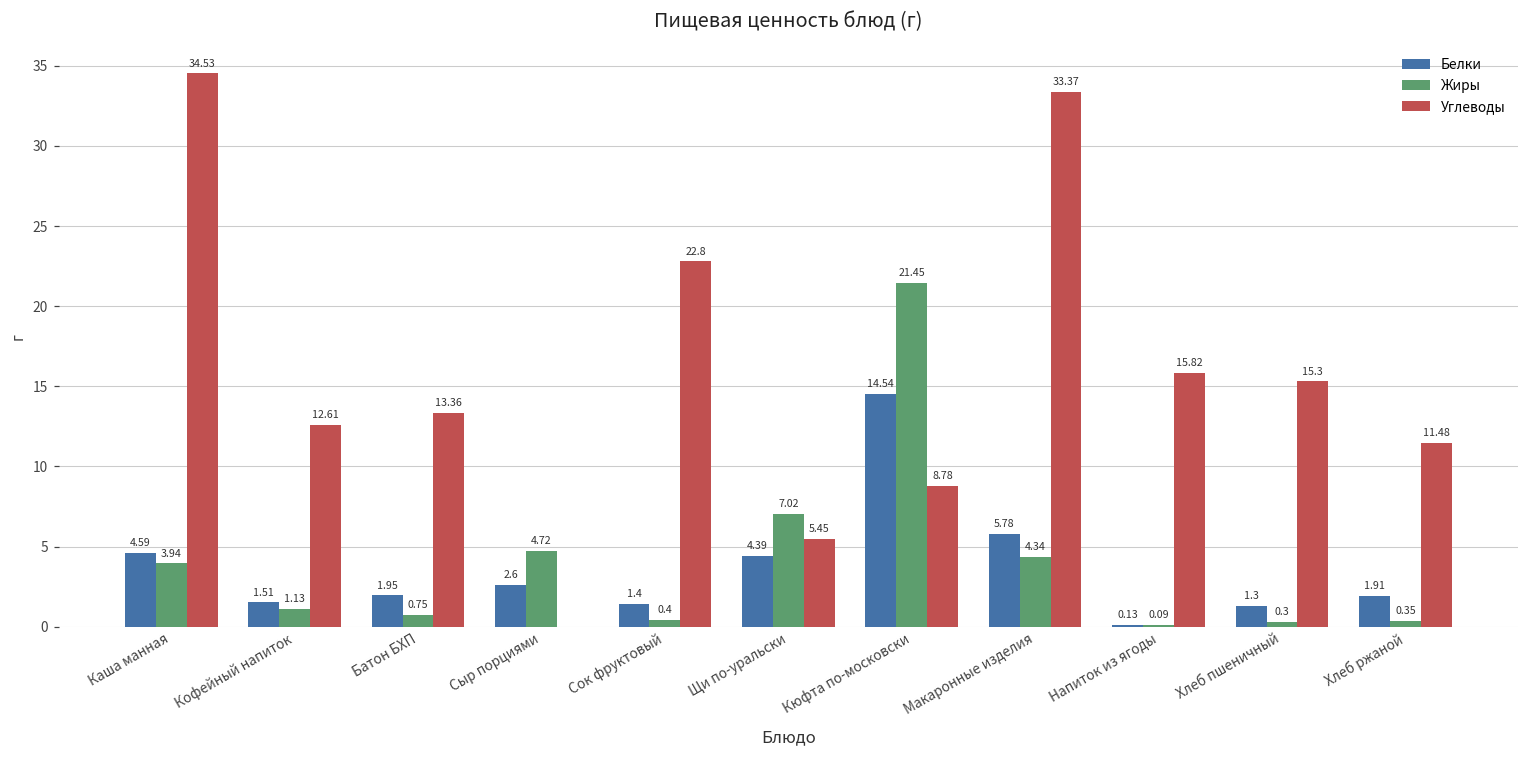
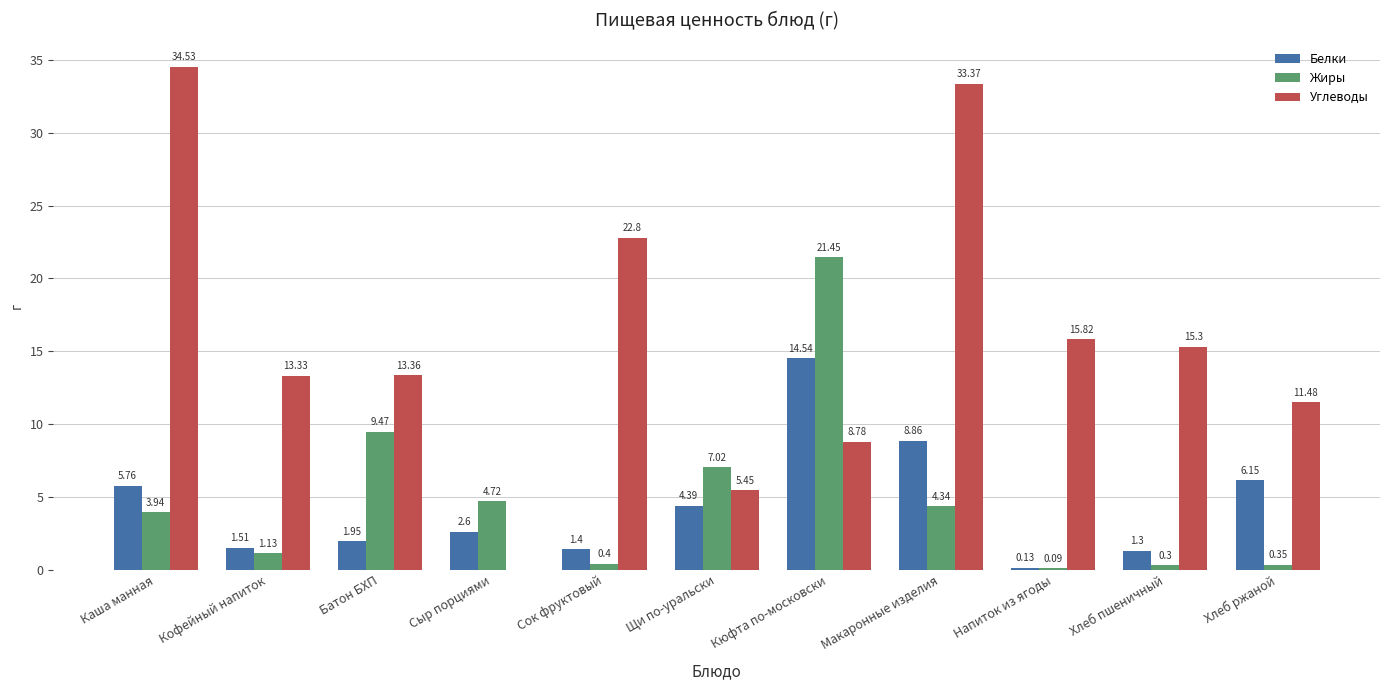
  {
    "Белки": {
-     "Каша манная": 4.59,
+     "Каша манная": 5.76,
      "Кофейный напиток": 1.51,
      "Батон БХП": 1.95,
      "Сыр порциями": 2.6,
      "Сок фруктовый": 1.4,
      "Щи по-уральски": 4.39,
      "Кюфта по-московски": 14.54,
-     "Макаронные изделия": 5.78,
+     "Макаронные изделия": 8.86,
      "Напиток из ягоды": 0.13,
      "Хлеб пшеничный": 1.3,
-     "Хлеб ржаной": 1.91
+     "Хлеб ржаной": 6.15
    },
    "Жиры": {
      "Каша манная": 3.94,
      "Кофейный напиток": 1.13,
-     "Батон БХП": 0.75,
+     "Батон БХП": 9.47,
      "Сыр порциями": 4.72,
      "Сок фруктовый": 0.4,
      "Щи по-уральски": 7.02,
      "Кюфта по-московски": 21.45,
      "Макаронные изделия": 4.34,
      "Напиток из ягоды": 0.09,
      "Хлеб пшеничный": 0.3,
      "Хлеб ржаной": 0.35
    },
    "Углеводы": {
      "Каша манная": 34.53,
-     "Кофейный напиток": 12.61,
+     "Кофейный напиток": 13.33,
      "Батон БХП": 13.36,
      "Сок фруктовый": 22.8,
      "Щи по-уральски": 5.45,
      "Кюфта по-московски": 8.78,
      "Макаронные изделия": 33.37,
      "Напиток из ягоды": 15.82,
      "Хлеб пшеничный": 15.3,
      "Хлеб ржаной": 11.48
    }
  }
